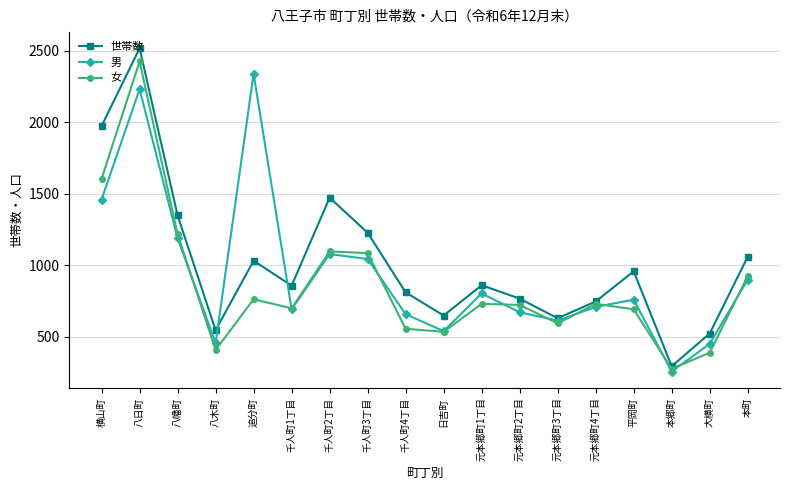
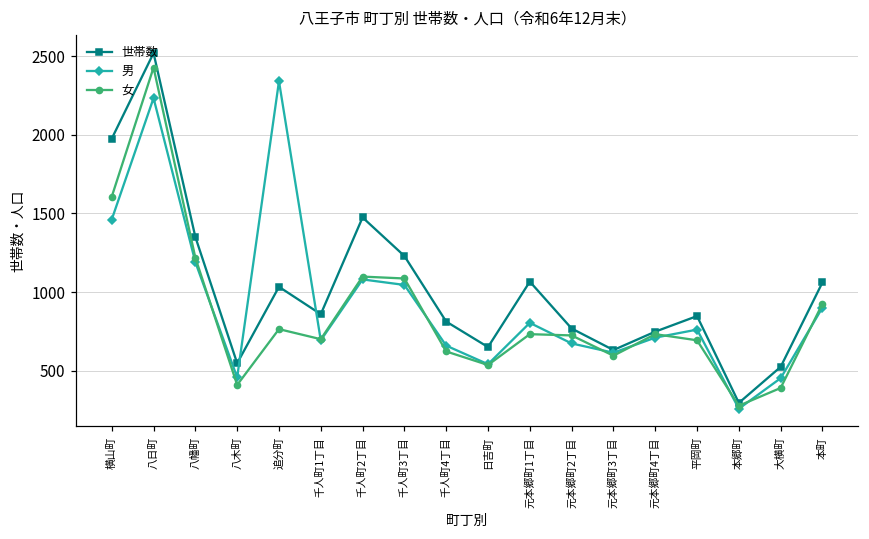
  {
    "世帯数": {
      "横山町": 1980,
      "八日町": 2520,
      "八幡町": 1350,
      "八木町": 550,
      "追分町": 1030,
      "千人町1丁目": 860,
      "千人町2丁目": 1470,
      "千人町3丁目": 1230,
      "千人町4丁目": 810,
      "日吉町": 650,
-     "元本郷町1丁目": 860,
+     "元本郷町1丁目": 1070,
      "元本郷町2丁目": 770,
-     "平岡町": 960,
+     "平岡町": 850,
      "大横町": 520,
      "本町": 1060
    },
    "男": {
      "横山町": 1460,
      "八日町": 2230,
      "八幡町": 1190,
      "八木町": 460,
      "追分町": 2340,
      "千人町3丁目": 1050,
      "千人町4丁目": 660,
      "元本郷町1丁目": 800,
      "元本郷町2丁目": 670,
      "元本郷町4丁目": 710,
      "平岡町": 760,
      "本郷町": 260,
      "大横町": 450,
      "本町": 900
    },
    "女": {
      "横山町": 1610,
      "八日町": 2430,
      "八幡町": 1220,
      "八木町": 410,
      "追分町": 760,
      "千人町3丁目": 1090,
-     "千人町4丁目": 560,
+     "千人町4丁目": 620,
      "元本郷町1丁目": 730,
      "元本郷町2丁目": 720,
      "元本郷町3丁目": 600,
      "平岡町": 690,
      "大横町": 390,
      "本町": 930
    }
  }
